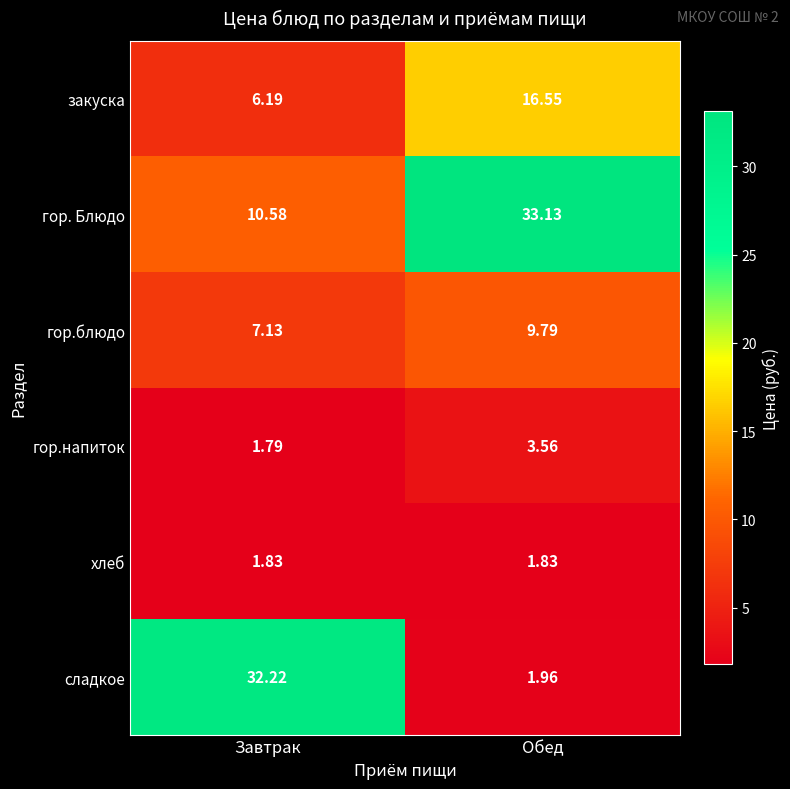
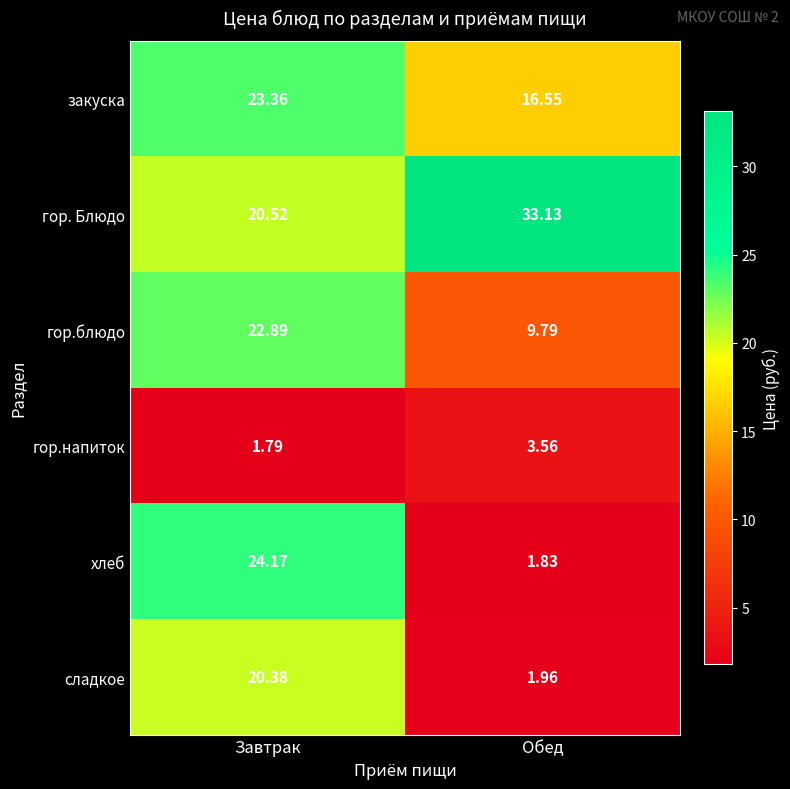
  {
    "закуска": {
-     "Завтрак": 6.19,
+     "Завтрак": 23.36,
      "Обед": 16.55
    },
    "гор. Блюдо": {
-     "Завтрак": 10.58,
+     "Завтрак": 20.52,
      "Обед": 33.13
    },
    "гор.блюдо": {
-     "Завтрак": 7.13,
+     "Завтрак": 22.89,
      "Обед": 9.79
    },
    "гор.напиток": {
      "Завтрак": 1.79,
      "Обед": 3.56
    },
    "хлеб": {
-     "Завтрак": 1.83,
+     "Завтрак": 24.17,
      "Обед": 1.83
    },
    "сладкое": {
-     "Завтрак": 32.22,
+     "Завтрак": 20.38,
      "Обед": 1.96
    }
  }
